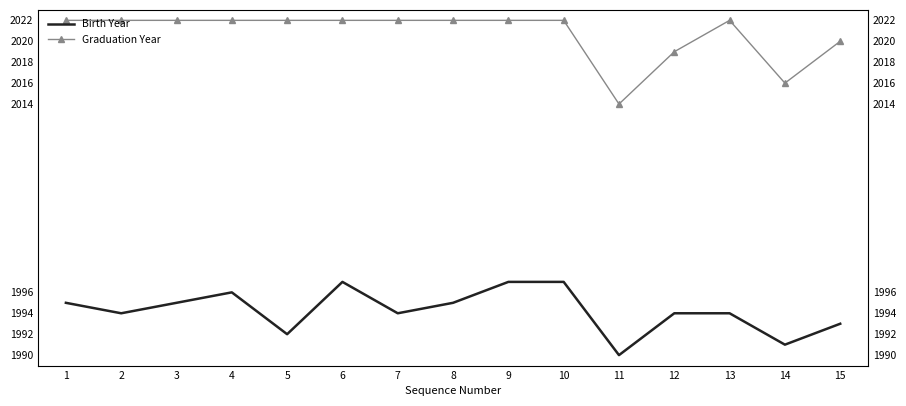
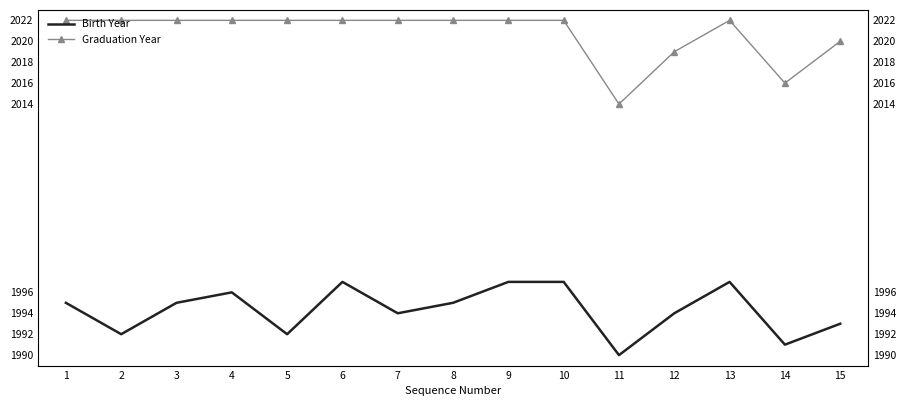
  {
    "Birth Year": {
      "1": 1995,
-     "2": 1994,
+     "2": 1992,
      "3": 1995,
      "4": 1996,
      "5": 1992,
      "6": 1997,
      "7": 1994,
      "8": 1995,
      "9": 1997,
      "10": 1997,
      "11": 1990,
      "12": 1994,
-     "13": 1994,
+     "13": 1997,
      "14": 1991,
      "15": 1993
    },
    "Graduation Year": {
      "1": 2022,
      "2": 2022,
      "3": 2022,
      "4": 2022,
      "5": 2022,
      "6": 2022,
      "7": 2022,
      "8": 2022,
      "9": 2022,
      "10": 2022,
      "11": 2014,
      "12": 2019,
      "13": 2022,
      "14": 2016,
      "15": 2020
    }
  }
